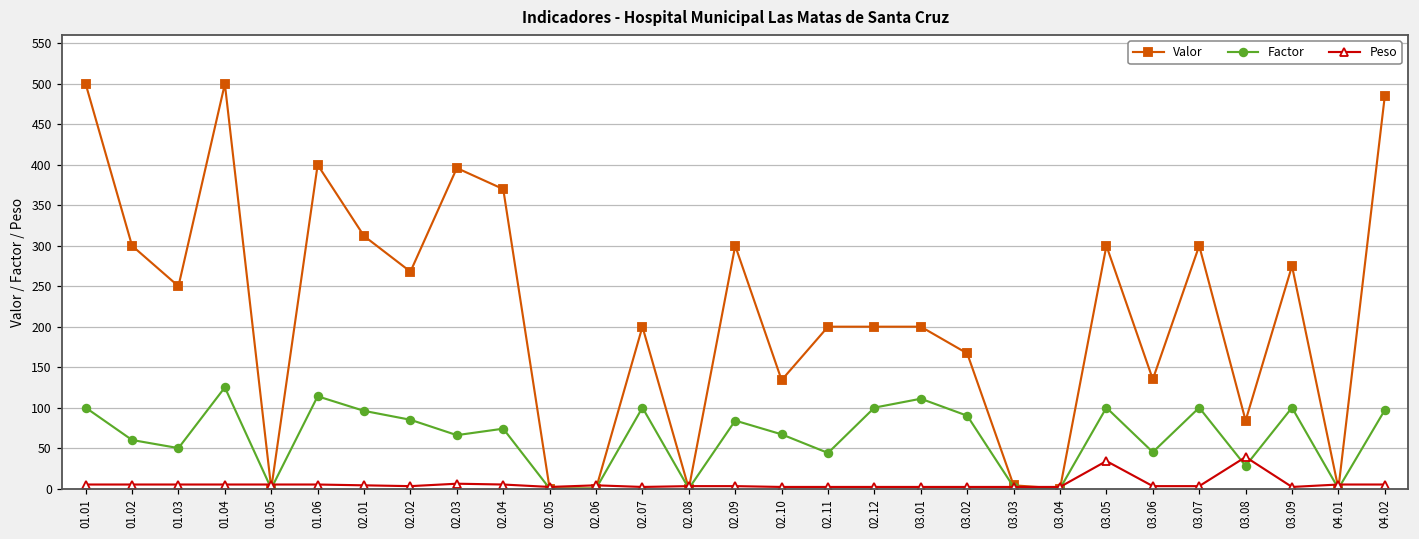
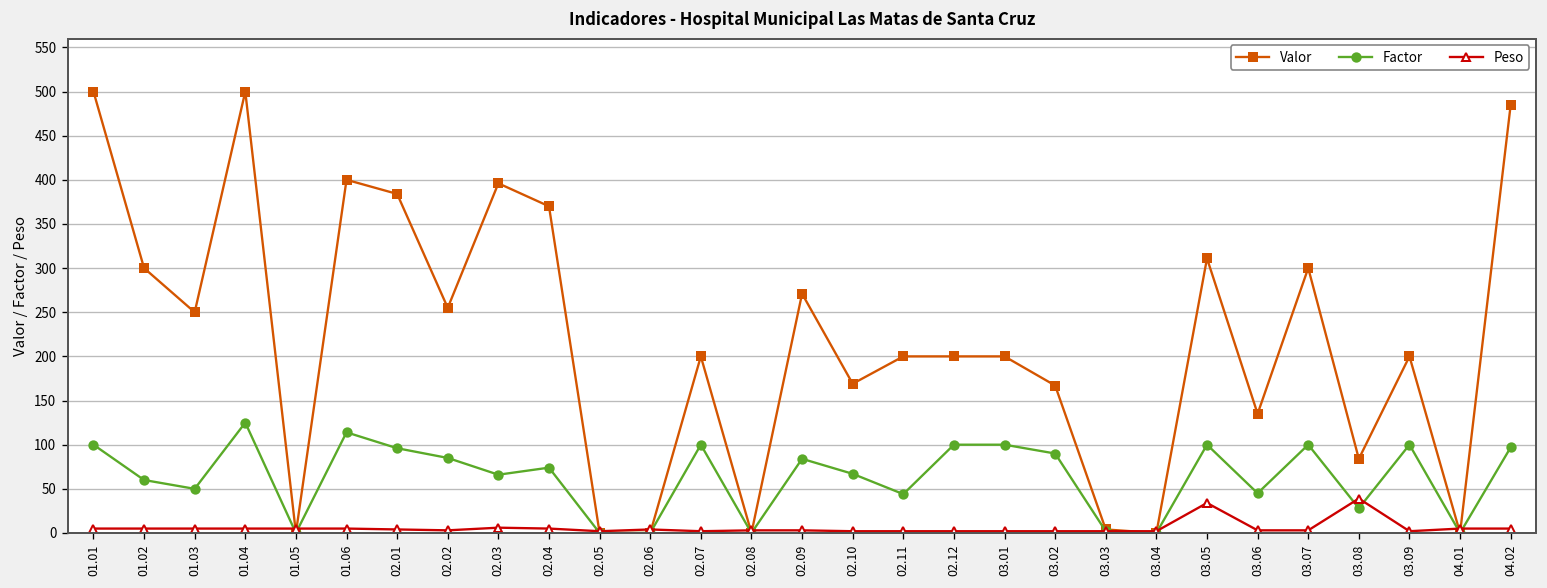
  {
    "Valor": {
      "01.01": 500,
      "01.02": 300,
      "01.03": 250,
      "01.04": 500,
      "01.06": 400,
-     "02.01": 310,
-     "02.02": 270,
+     "02.01": 380,
+     "02.02": 260,
      "02.03": 400,
      "02.04": 370,
      "02.07": 200,
-     "02.09": 300,
-     "02.10": 130,
+     "02.09": 270,
+     "02.10": 170,
      "02.11": 200,
      "02.12": 200,
      "03.01": 200,
      "03.02": 170,
-     "03.05": 300,
+     "03.05": 310,
      "03.06": 140,
      "03.07": 300,
      "03.08": 80,
-     "03.09": 280,
+     "03.09": 200,
      "04.02": 490
    },
    "Factor": {
      "01.01": 100,
      "01.02": 60,
      "01.03": 50,
      "01.04": 130,
      "01.06": 110,
      "02.01": 100,
      "02.02": 90,
      "02.03": 70,
      "02.04": 70,
      "02.07": 100,
      "02.09": 80,
      "02.10": 70,
      "02.11": 40,
      "02.12": 100,
-     "03.01": 110,
+     "03.01": 100,
      "03.02": 90,
      "03.05": 100,
      "03.06": 50,
      "03.07": 100,
      "03.08": 30,
      "03.09": 100,
      "04.02": 100
    },
    "Peso": {
      "01.01": 10,
      "01.02": 10,
      "01.03": 10,
      "01.04": 10,
      "01.05": 10,
      "01.06": 10,
      "02.01": 0,
      "02.02": 0,
      "02.03": 10,
      "02.04": 10,
      "02.06": 0,
      "02.07": 0,
      "02.09": 0,
      "02.10": 0,
      "02.11": 0,
      "02.12": 0,
      "03.01": 0,
      "03.02": 0,
      "03.05": 30,
      "03.06": 0,
      "03.07": 0,
      "03.08": 40,
      "03.09": 0,
      "04.01": 10,
      "04.02": 10
    }
  }
